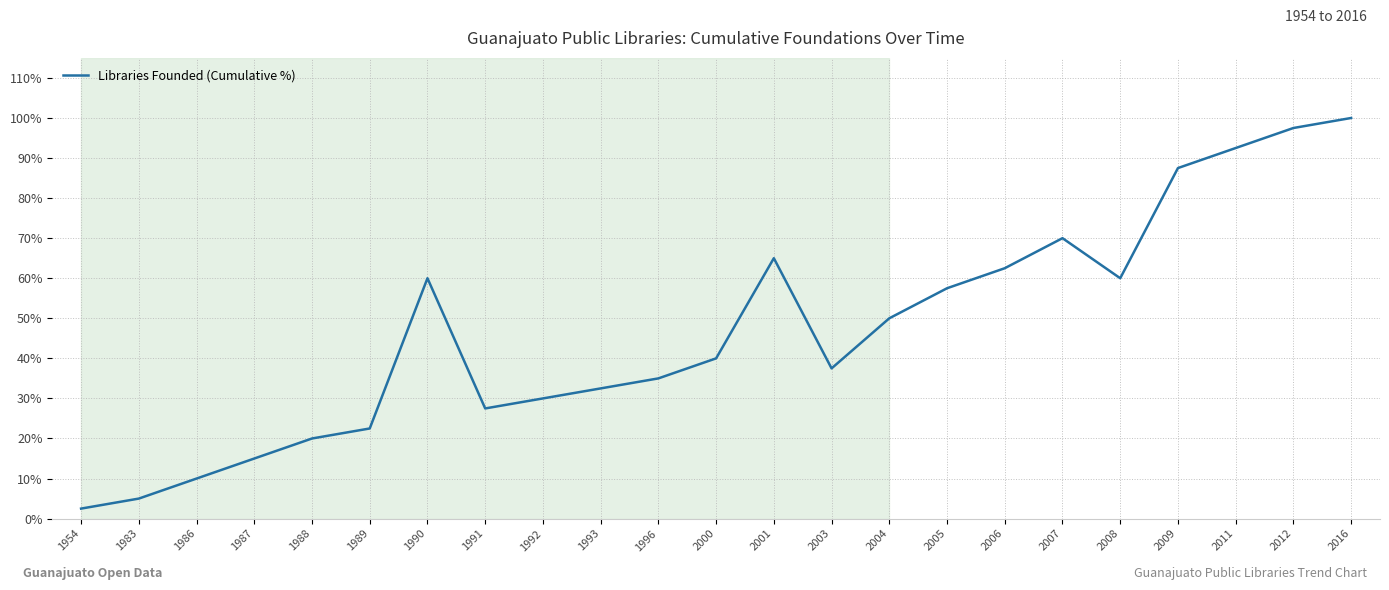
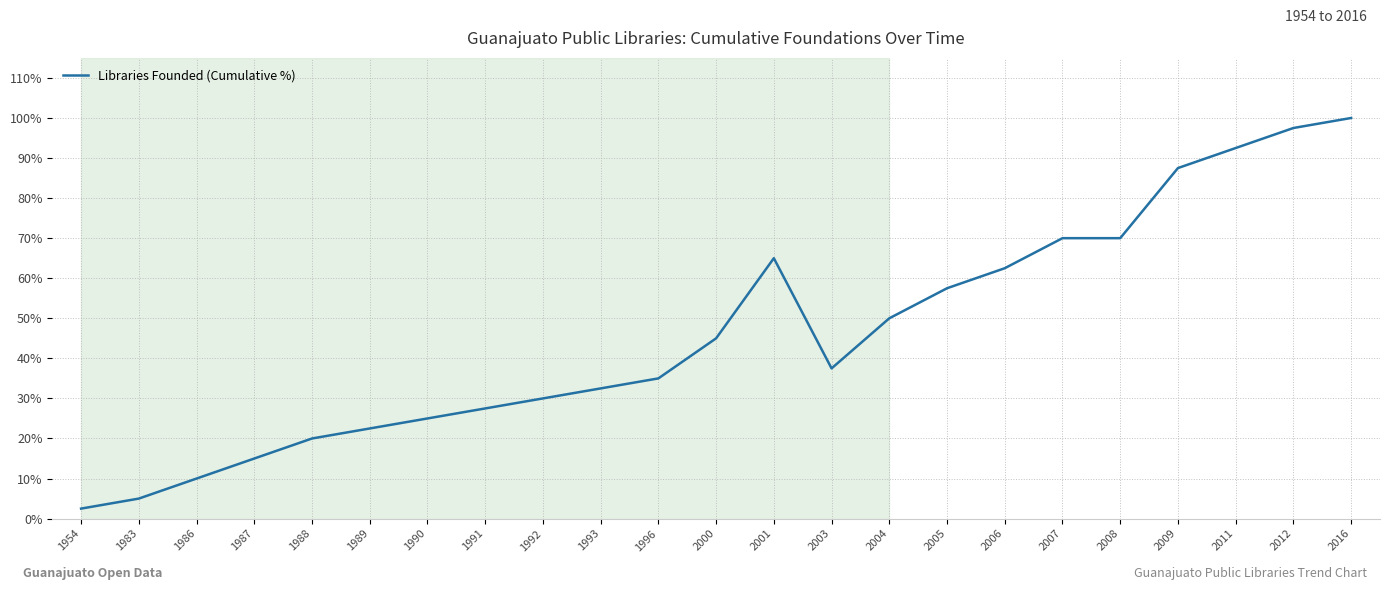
  {
    "1954": "3%",
    "1983": "5%",
    "1986": "10%",
    "1987": "15%",
    "1988": "20%",
    "1989": "23%",
-   "1990": "60%",
+   "1990": "25%",
    "1991": "28%",
    "1992": "30%",
    "1993": "33%",
    "1996": "35%",
-   "2000": "40%",
+   "2000": "45%",
    "2001": "65%",
    "2003": "38%",
    "2004": "50%",
    "2005": "57%",
    "2006": "63%",
    "2007": "70%",
-   "2008": "60%",
+   "2008": "70%",
    "2009": "88%",
    "2011": "93%",
    "2012": "98%",
    "2016": "100%"
  }
